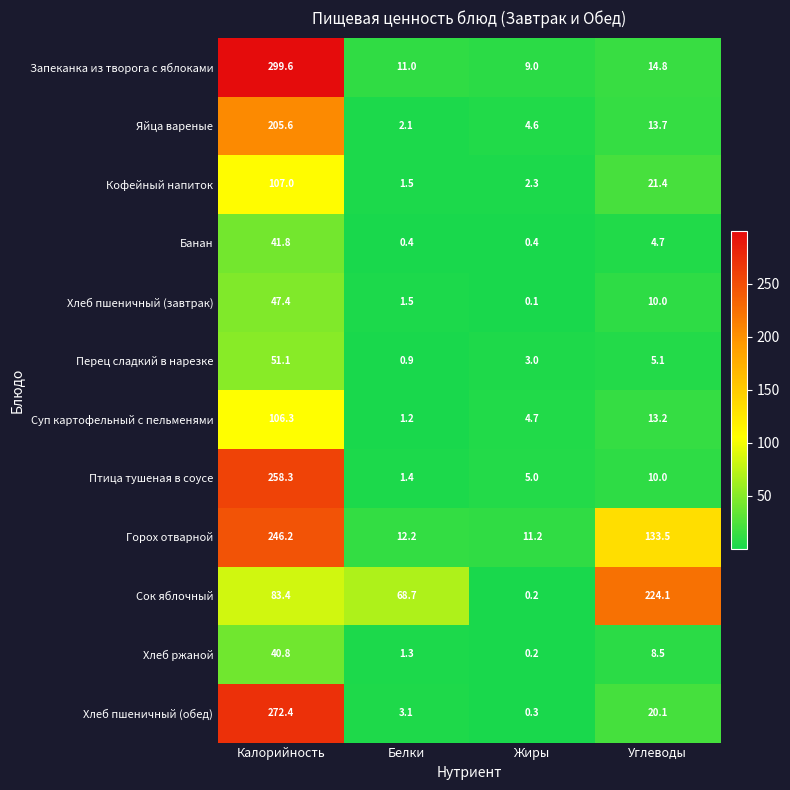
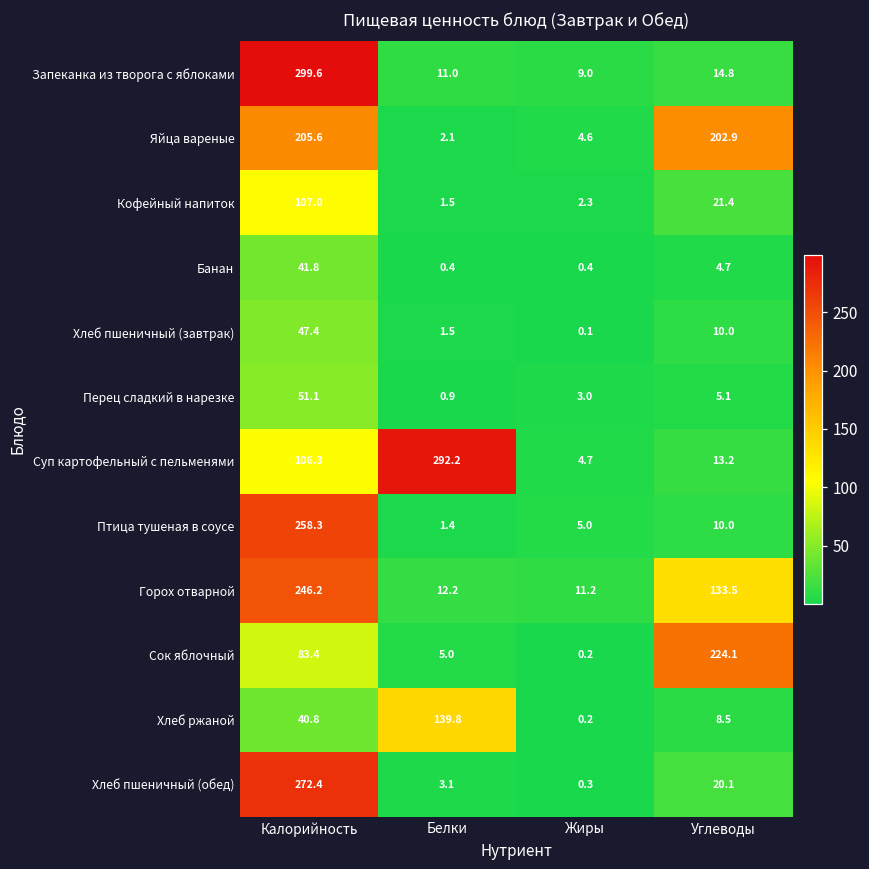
  {
    "Запеканка из творога с яблоками": {
      "Калорийность": 299.6,
      "Белки": 11.0,
      "Жиры": 9.0,
      "Углеводы": 14.8
    },
    "Яйца вареные": {
      "Калорийность": 205.6,
      "Белки": 2.1,
      "Жиры": 4.6,
-     "Углеводы": 13.7
+     "Углеводы": 202.9
    },
    "Кофейный напиток": {
      "Калорийность": 107.0,
      "Белки": 1.5,
      "Жиры": 2.3,
      "Углеводы": 21.4
    },
    "Банан": {
      "Калорийность": 41.8,
      "Белки": 0.4,
      "Жиры": 0.4,
      "Углеводы": 4.7
    },
    "Хлеб пшеничный (завтрак)": {
      "Калорийность": 47.4,
      "Белки": 1.5,
      "Жиры": 0.1,
      "Углеводы": 10.0
    },
    "Перец сладкий в нарезке": {
      "Калорийность": 51.1,
      "Белки": 0.9,
      "Жиры": 3.0,
      "Углеводы": 5.1
    },
    "Суп картофельный с пельменями": {
      "Калорийность": 106.3,
-     "Белки": 1.2,
+     "Белки": 292.2,
      "Жиры": 4.7,
      "Углеводы": 13.2
    },
    "Птица тушеная в соусе": {
      "Калорийность": 258.3,
      "Белки": 1.4,
      "Жиры": 5.0,
      "Углеводы": 10.0
    },
    "Горох отварной": {
      "Калорийность": 246.2,
      "Белки": 12.2,
      "Жиры": 11.2,
      "Углеводы": 133.5
    },
    "Сок яблочный": {
      "Калорийность": 83.4,
-     "Белки": 68.7,
+     "Белки": 5.0,
      "Жиры": 0.2,
      "Углеводы": 224.1
    },
    "Хлеб ржаной": {
      "Калорийность": 40.8,
-     "Белки": 1.3,
+     "Белки": 139.8,
      "Жиры": 0.2,
      "Углеводы": 8.5
    },
    "Хлеб пшеничный (обед)": {
      "Калорийность": 272.4,
      "Белки": 3.1,
      "Жиры": 0.3,
      "Углеводы": 20.1
    }
  }
